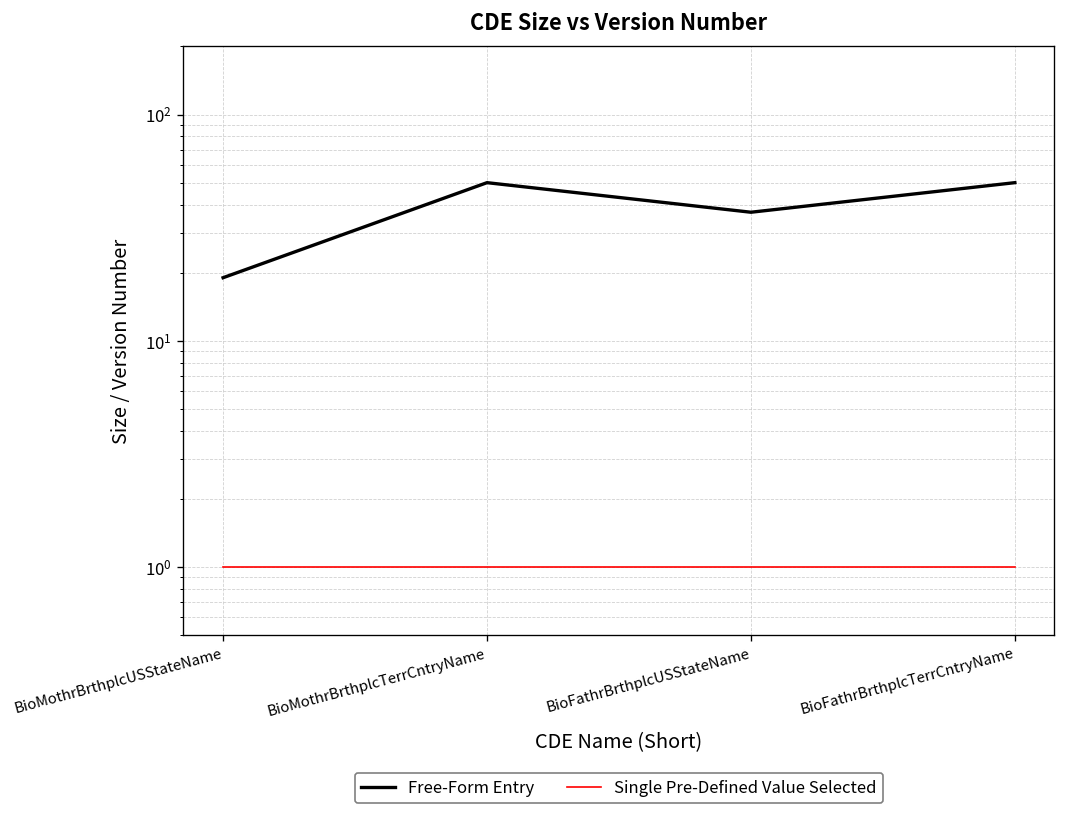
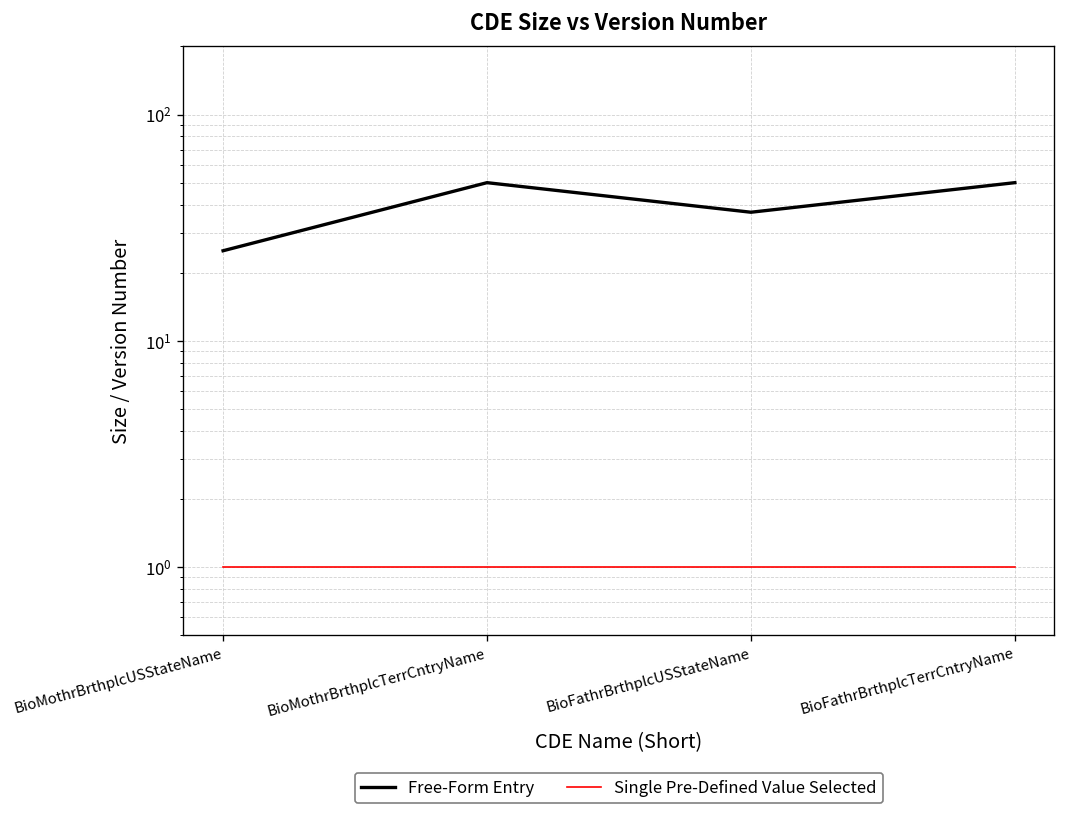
  {
    "Free-Form Entry": {
-     "BioMothrBrthplcUSStateName": 19,
+     "BioMothrBrthplcUSStateName": 25,
      "BioMothrBrthplcTerrCntryName": 50,
      "BioFathrBrthplcUSStateName": 37,
      "BioFathrBrthplcTerrCntryName": 50
    },
    "Single Pre-Defined Value Selected": {
      "BioMothrBrthplcUSStateName": 1,
      "BioMothrBrthplcTerrCntryName": 1,
      "BioFathrBrthplcUSStateName": 1,
      "BioFathrBrthplcTerrCntryName": 1
    }
  }
